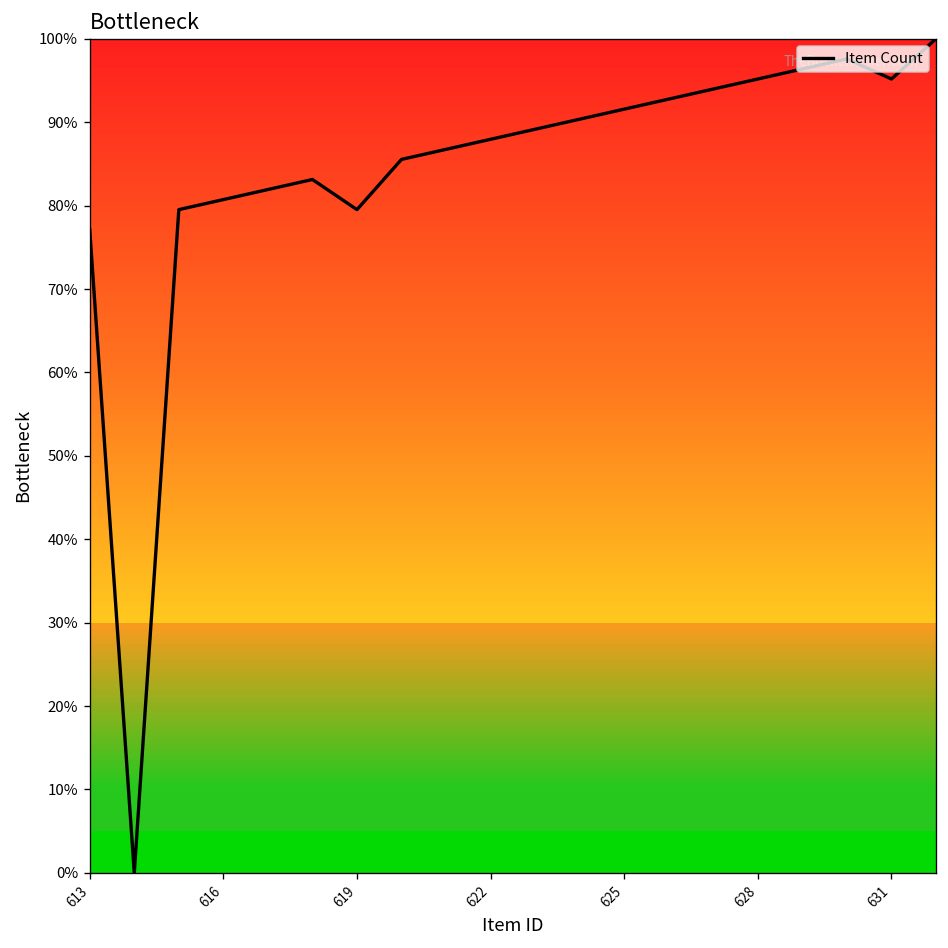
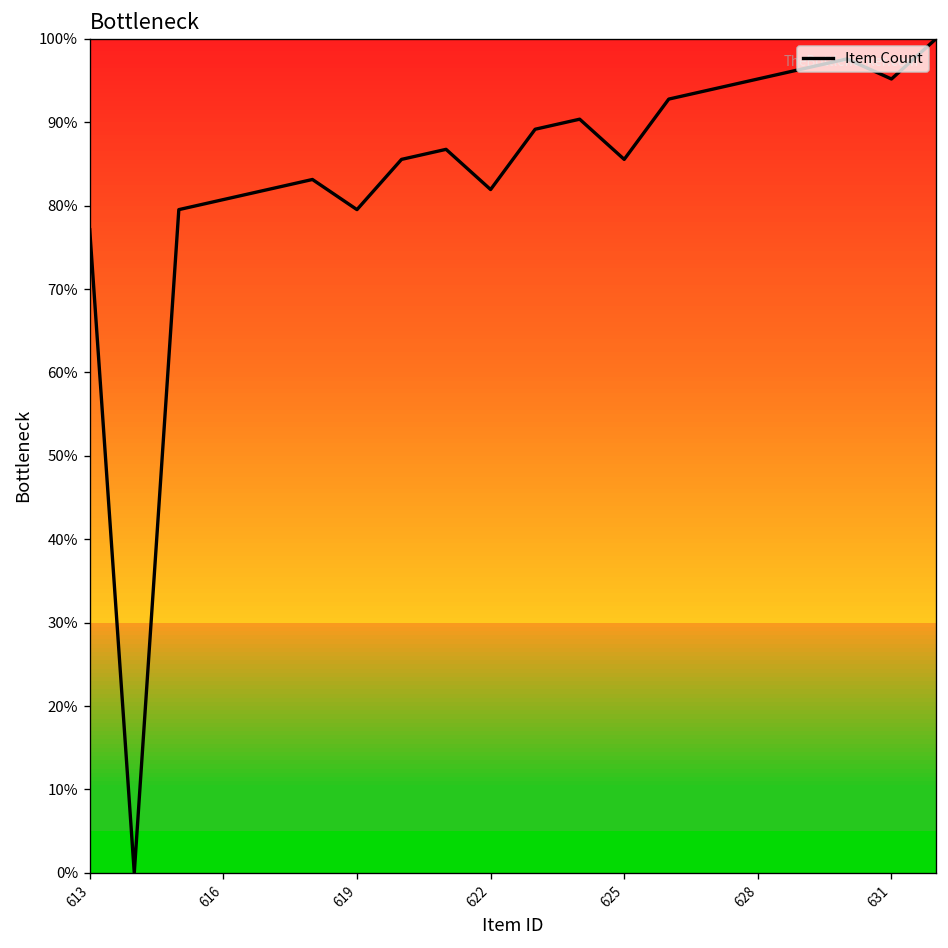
  {
    "613": "77%",
    "616": "81%",
    "619": "80%",
-   "622": "88%",
-   "625": "92%",
+   "622": "82%",
+   "625": "86%",
    "628": "95%",
    "631": "95%"
  }
